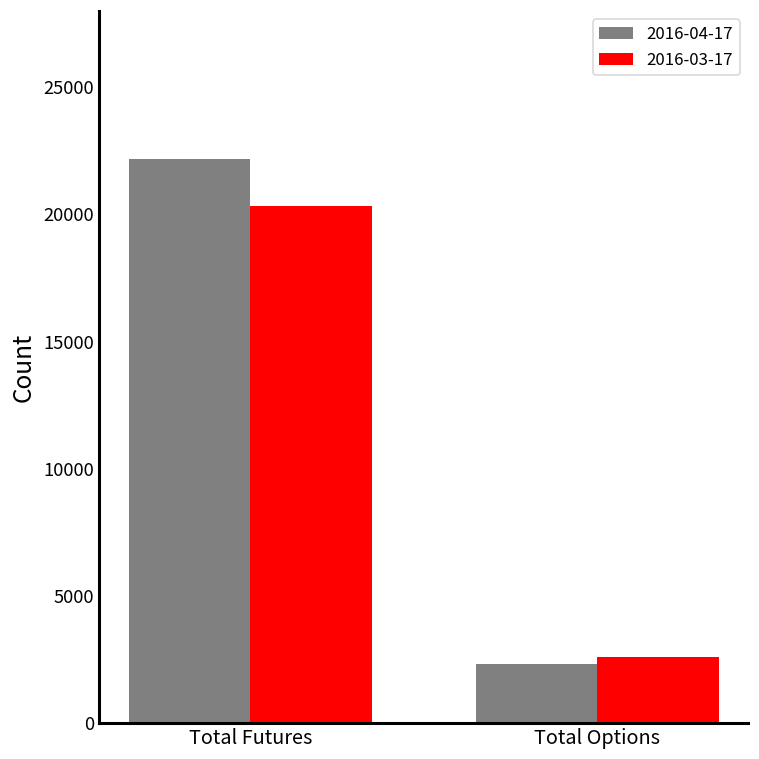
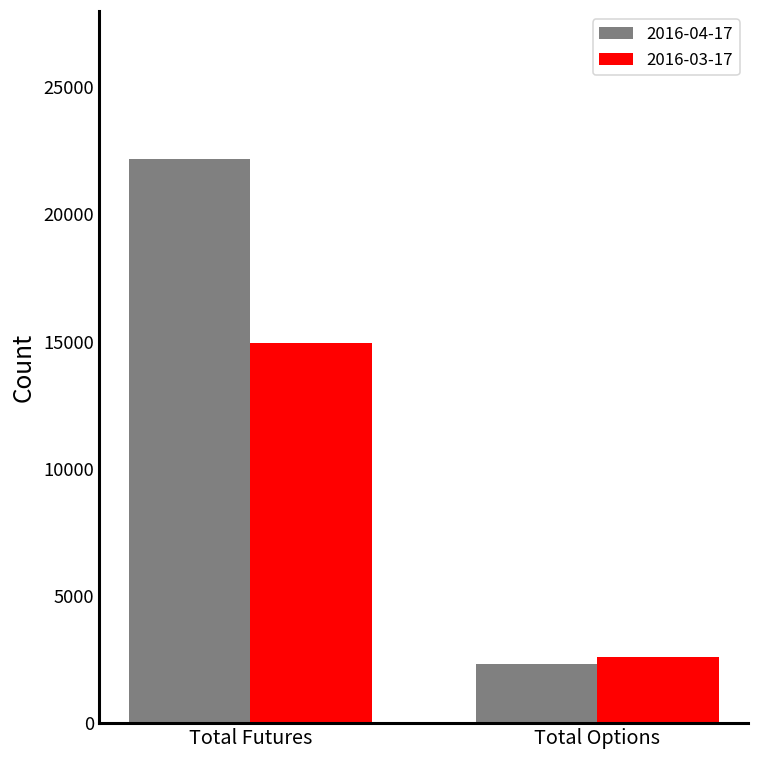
  {
    "2016-04-17": {
      "Total Futures": 22200,
      "Total Options": 2300
    },
    "2016-03-17": {
-     "Total Futures": 20300,
+     "Total Futures": 14900,
      "Total Options": 2600
    }
  }
